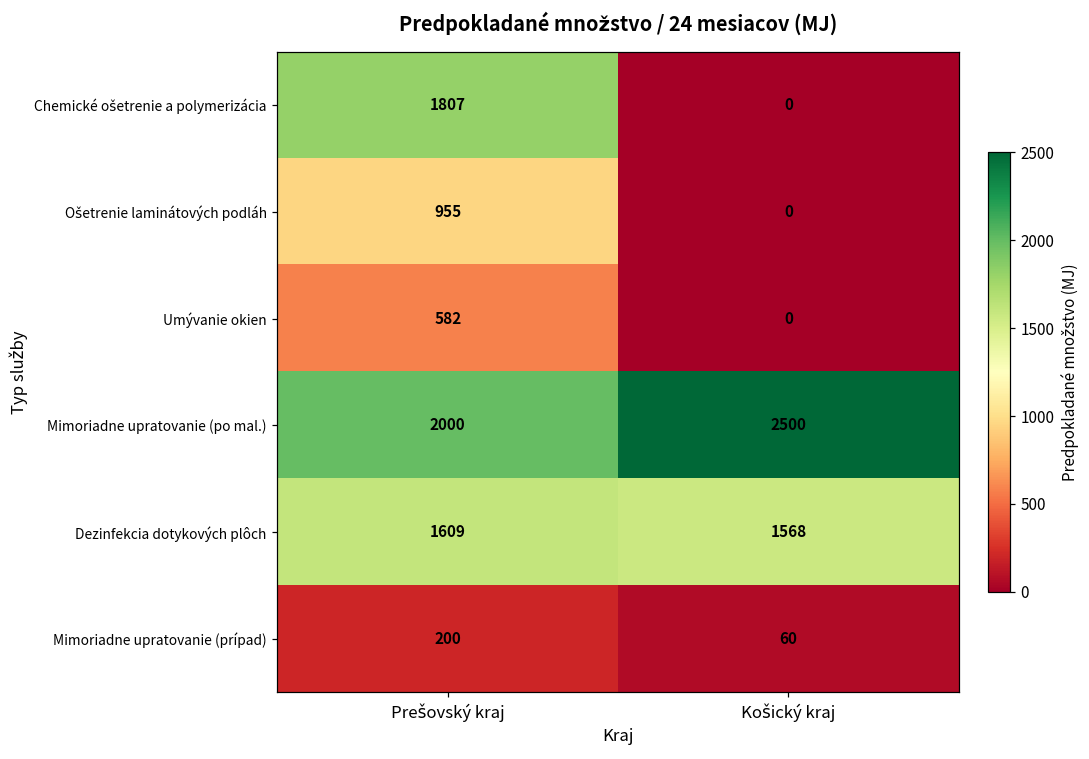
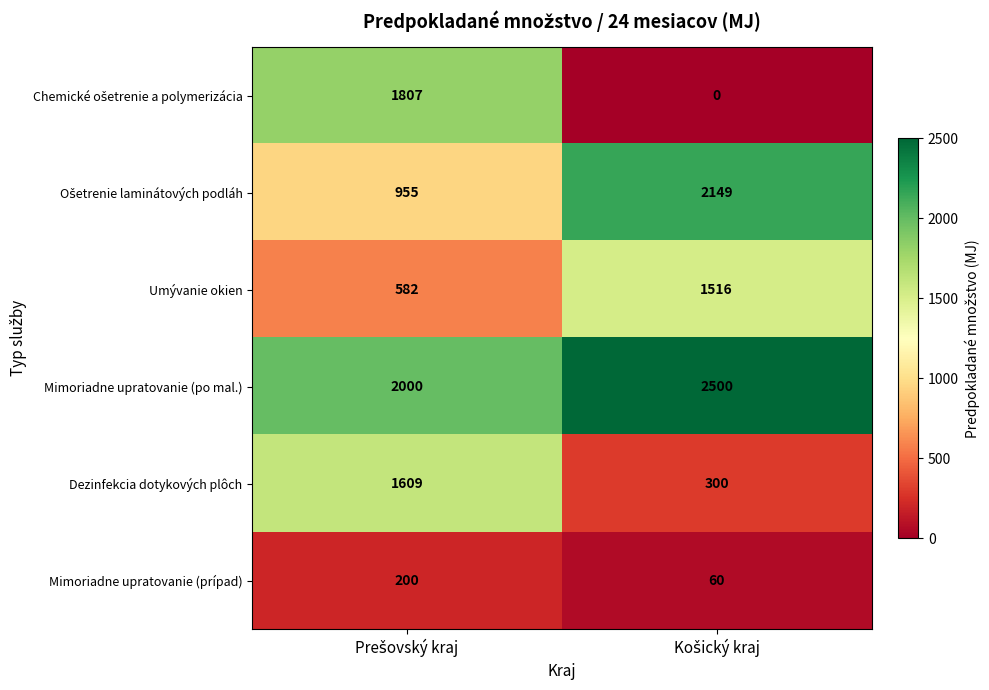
  {
    "Chemické ošetrenie a polymerizácia": {
      "Prešovský kraj": 1807,
      "Košický kraj": 0
    },
    "Ošetrenie laminátových podláh": {
      "Prešovský kraj": 955,
-     "Košický kraj": 0
+     "Košický kraj": 2149
    },
    "Umývanie okien": {
      "Prešovský kraj": 582,
-     "Košický kraj": 0
+     "Košický kraj": 1516
    },
    "Mimoriadne upratovanie (po mal.)": {
      "Prešovský kraj": 2000,
      "Košický kraj": 2500
    },
    "Dezinfekcia dotykových plôch": {
      "Prešovský kraj": 1609,
-     "Košický kraj": 1568
+     "Košický kraj": 300
    },
    "Mimoriadne upratovanie (prípad)": {
      "Prešovský kraj": 200,
      "Košický kraj": 60
    }
  }
